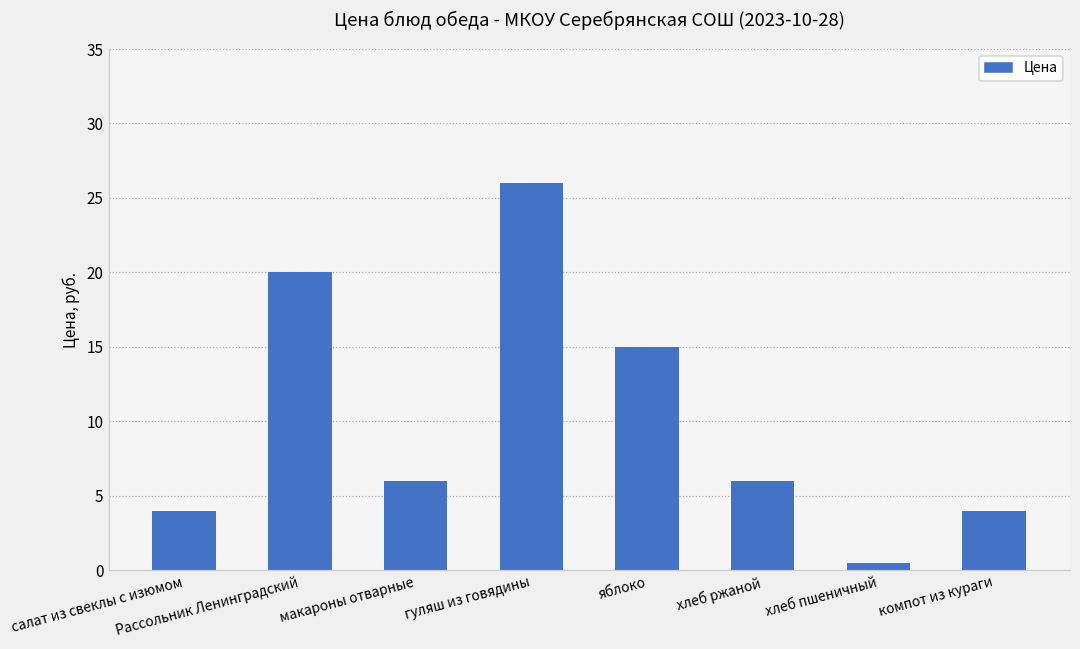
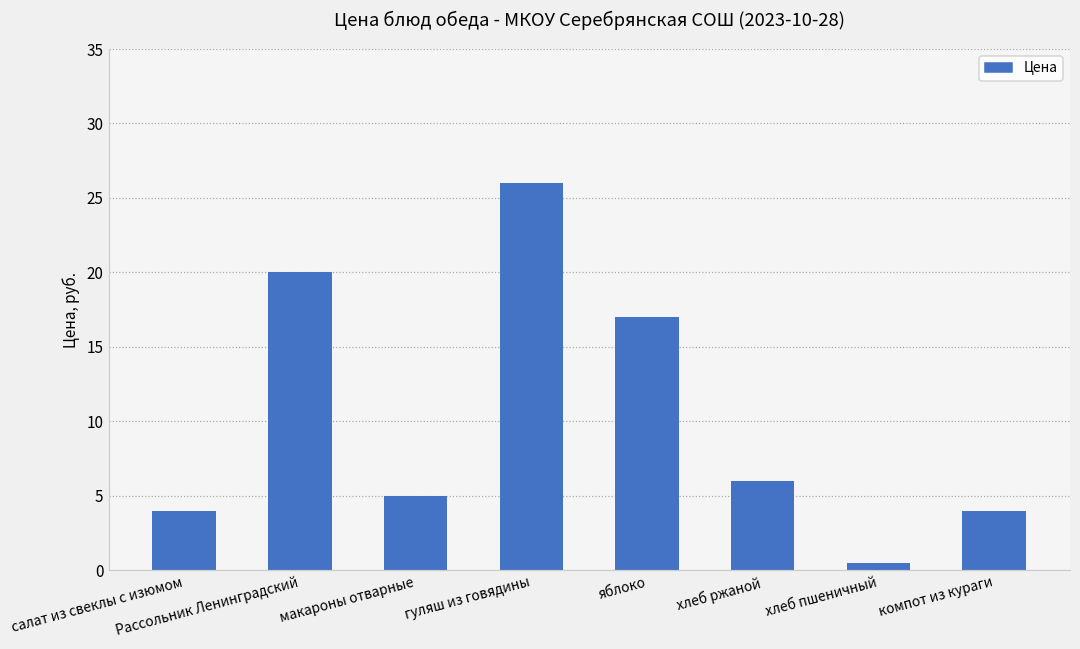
  {
    "салат из свеклы с изюмом": 4,
    "Рассольник Ленинградский": 20,
-   "макароны отварные": 6,
+   "макароны отварные": 5,
    "гуляш из говядины": 26,
-   "яблоко": 15,
+   "яблоко": 17,
    "хлеб ржаной": 6,
    "хлеб пшеничный": 0.5,
    "компот из кураги": 4
  }
